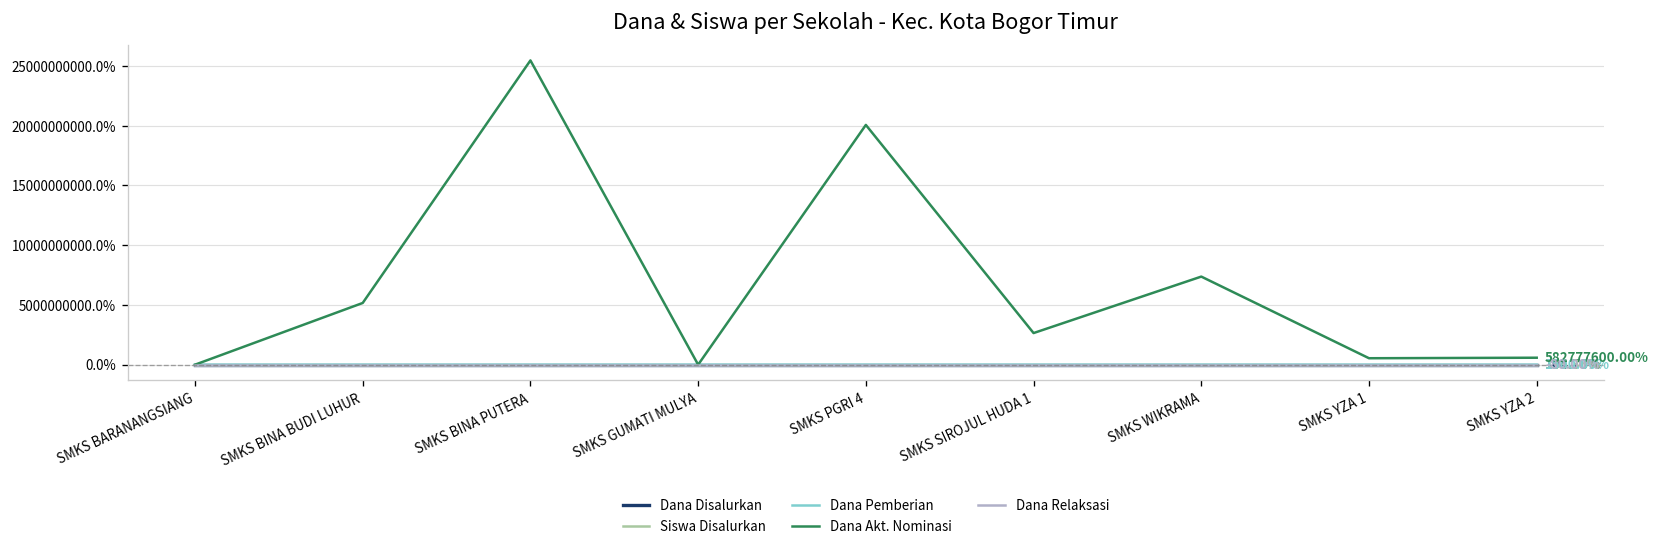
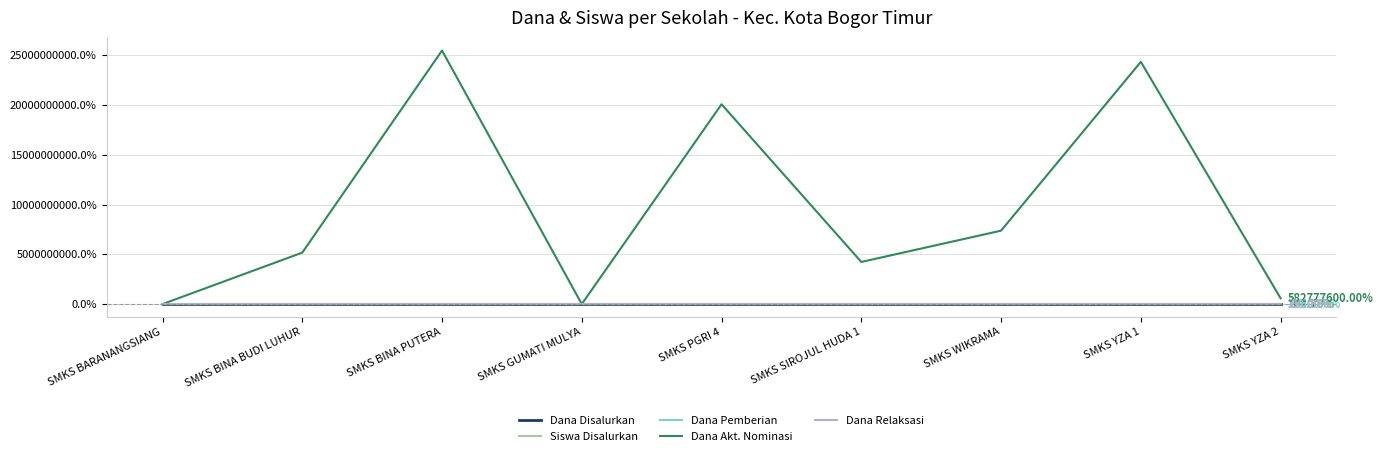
  {
    "Dana Relaksasi": {
      "SMKS BINA BUDI LUHUR": "0%",
      "SMKS BINA PUTERA": "0%",
      "SMKS PGRI 4": "0%",
      "SMKS SIROJUL HUDA 1": "0%",
      "SMKS WIKRAMA": "0%",
      "SMKS YZA 1": "0%"
    },
    "Dana Akt. Nominasi": {
      "SMKS BINA BUDI LUHUR": "5000000000%",
      "SMKS BINA PUTERA": "25000000000%",
      "SMKS PGRI 4": "20000000000%",
-     "SMKS SIROJUL HUDA 1": "3000000000%",
+     "SMKS SIROJUL HUDA 1": "4000000000%",
      "SMKS WIKRAMA": "7000000000%",
-     "SMKS YZA 1": "1000000000%"
+     "SMKS YZA 1": "24000000000%"
    }
  }
